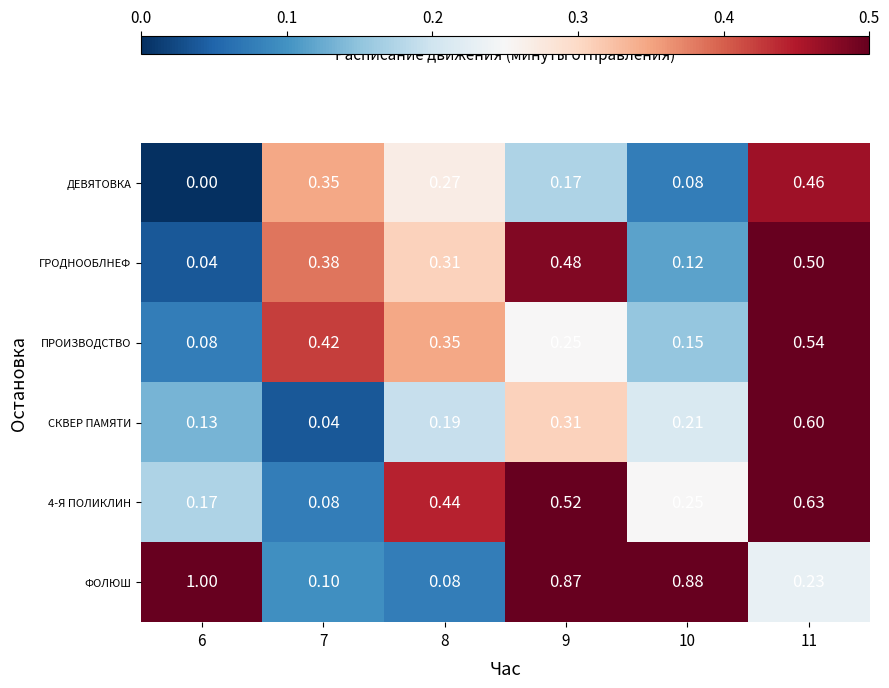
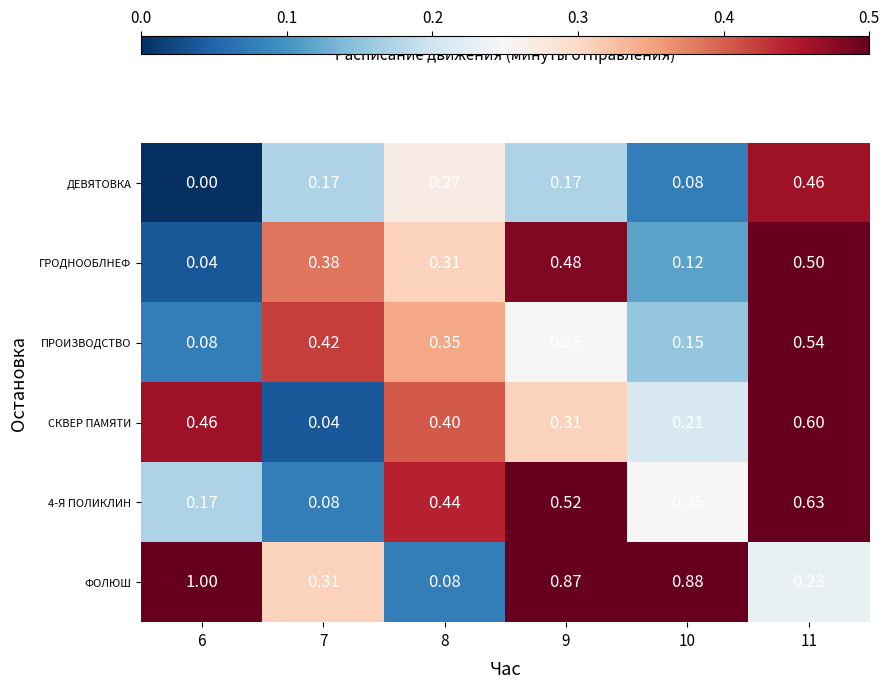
  {
    "ДЕВЯТОВКА": {
      "6": 0.00,
-     "7": 0.35,
+     "7": 0.17,
      "9": 0.17,
      "10": 0.08,
      "11": 0.46
    },
    "ГРОДНООБЛНЕФ": {
      "6": 0.04,
      "7": 0.38,
      "8": 0.31,
      "9": 0.48,
      "10": 0.12,
      "11": 0.50
    },
    "ПРОИЗВОДСТВО": {
      "6": 0.08,
      "7": 0.42,
      "8": 0.35,
      "10": 0.15,
      "11": 0.54
    },
    "СКВЕР ПАМЯТИ": {
-     "6": 0.13,
+     "6": 0.46,
      "7": 0.04,
-     "8": 0.19,
+     "8": 0.40,
      "9": 0.31,
      "11": 0.60
    },
    "4-Я ПОЛИКЛИН": {
      "6": 0.17,
      "7": 0.08,
      "8": 0.44,
      "9": 0.52,
      "11": 0.63
    },
    "ФОЛЮШ": {
      "6": 1.00,
-     "7": 0.10,
+     "7": 0.31,
      "8": 0.08,
      "9": 0.87,
      "10": 0.88
    }
  }
